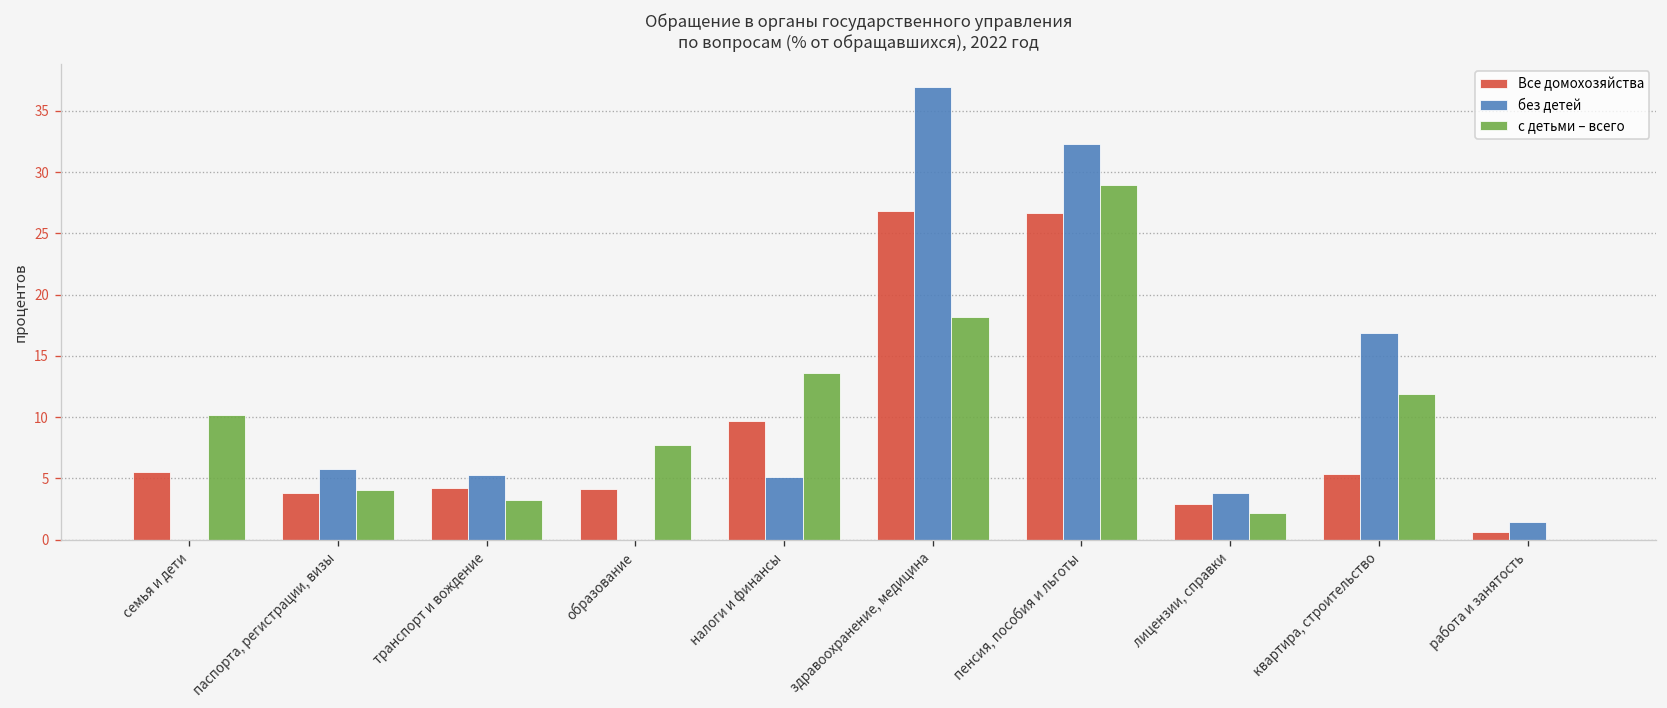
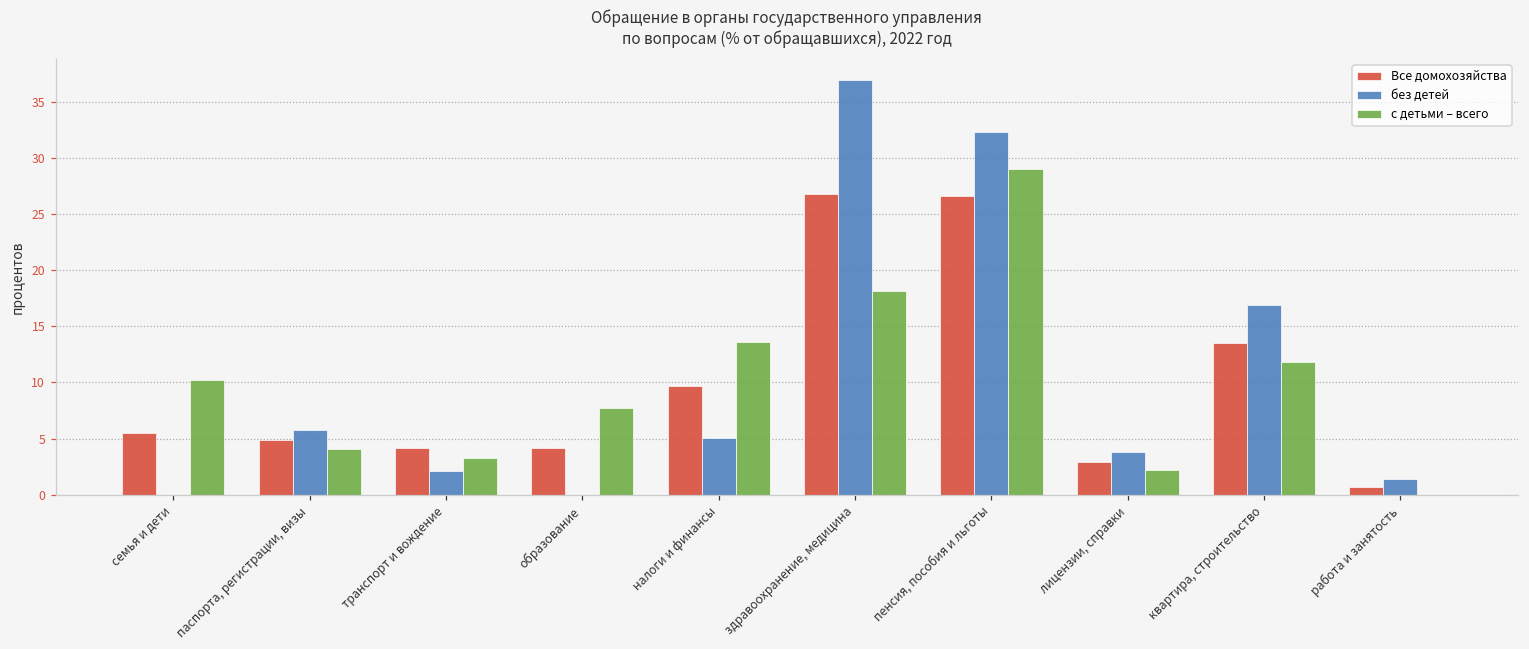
  {
    "Все домохозяйства": {
      "семья и дети": 5.5,
-     "паспорта, регистрации, визы": 3.8,
+     "паспорта, регистрации, визы": 4.8,
      "транспорт и вождение": 4.2,
      "образование": 4.2,
      "налоги и финансы": 9.7,
      "здравоохранение, медицина": 26.8,
      "пенсия, пособия и льготы": 26.6,
      "лицензии, справки": 2.9,
-     "квартира, строительство": 5.3,
+     "квартира, строительство": 13.5,
      "работа и занятость": 0.7
    },
    "без детей": {
      "семья и дети": 0.0,
      "паспорта, регистрации, визы": 5.7,
-     "транспорт и вождение": 5.3,
+     "транспорт и вождение": 2.1,
      "образование": 0.0,
      "налоги и финансы": 5.1,
      "здравоохранение, медицина": 36.9,
      "пенсия, пособия и льготы": 32.3,
      "лицензии, справки": 3.8,
      "квартира, строительство": 16.9,
      "работа и занятость": 1.4
    },
    "с детьми – всего": {
      "семья и дети": 10.2,
      "паспорта, регистрации, визы": 4.1,
      "транспорт и вождение": 3.3,
      "образование": 7.7,
      "налоги и финансы": 13.6,
      "здравоохранение, медицина": 18.2,
      "пенсия, пособия и льготы": 29.0,
      "лицензии, справки": 2.2,
      "квартира, строительство": 11.8,
      "работа и занятость": 0.0
    }
  }
